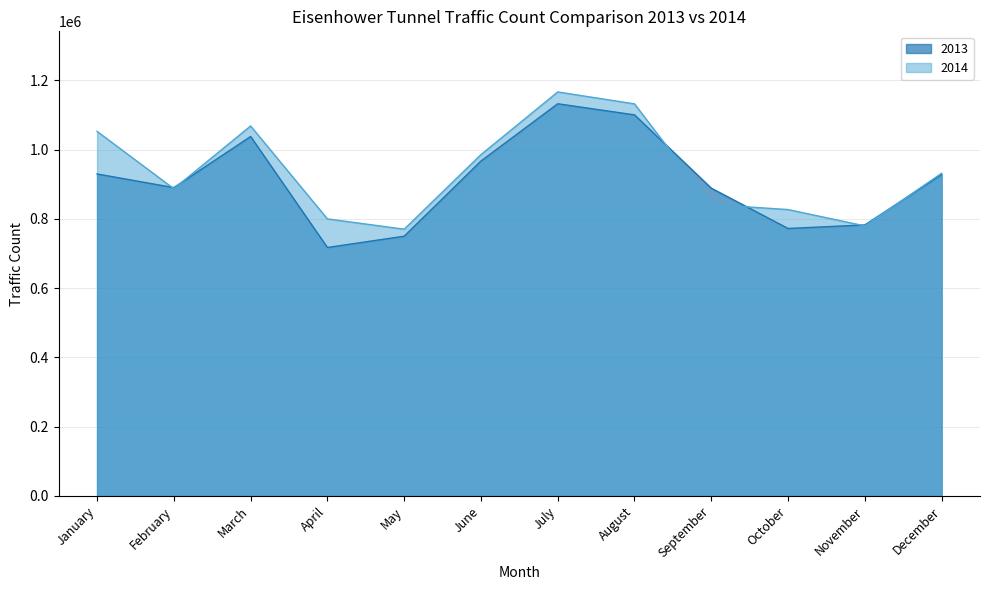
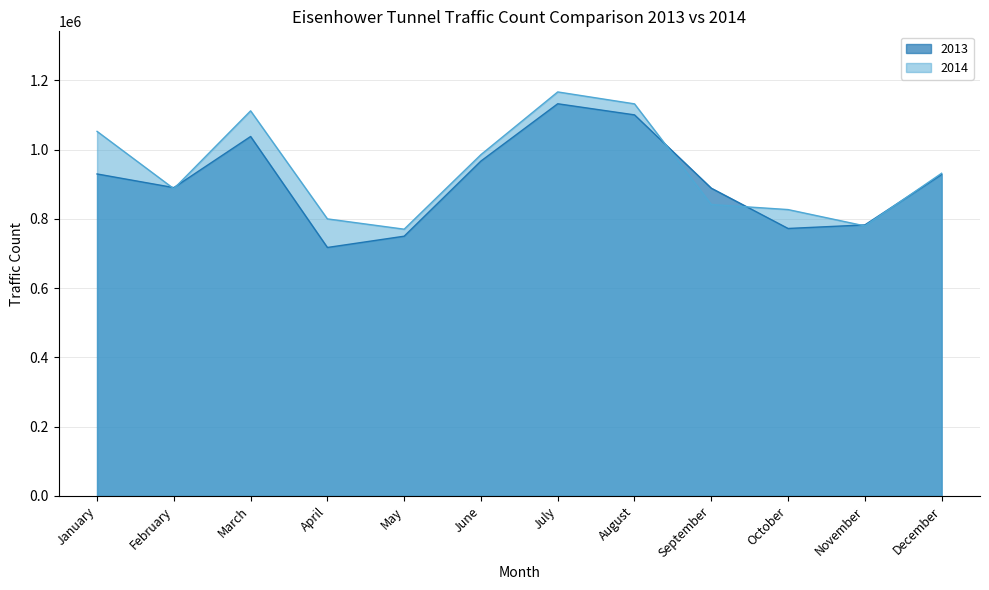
  {
    "2013": {
      "January": 930000,
      "March": 1040000,
      "April": 720000,
      "May": 750000,
      "June": 970000,
      "July": 1130000,
      "August": 1100000,
      "September": 890000,
      "October": 770000
    },
    "2014": {
      "January": 1050000,
-     "March": 1070000,
+     "March": 1110000,
      "April": 800000,
      "May": 770000,
      "June": 990000,
      "July": 1170000,
      "August": 1130000,
      "September": 840000,
      "October": 830000
    }
  }
